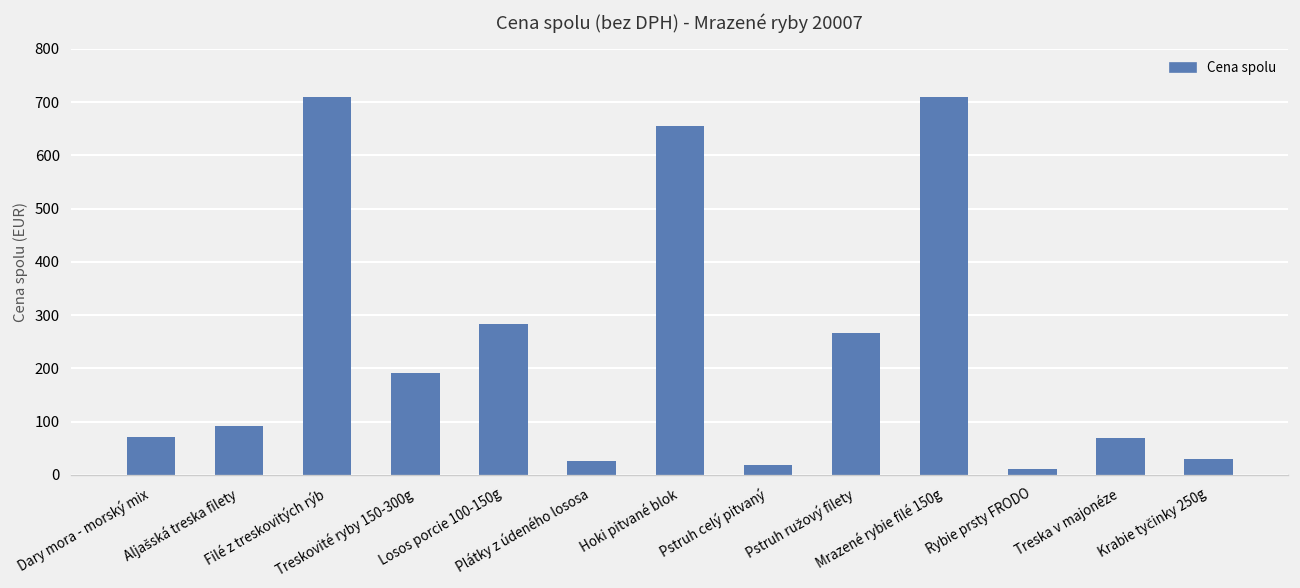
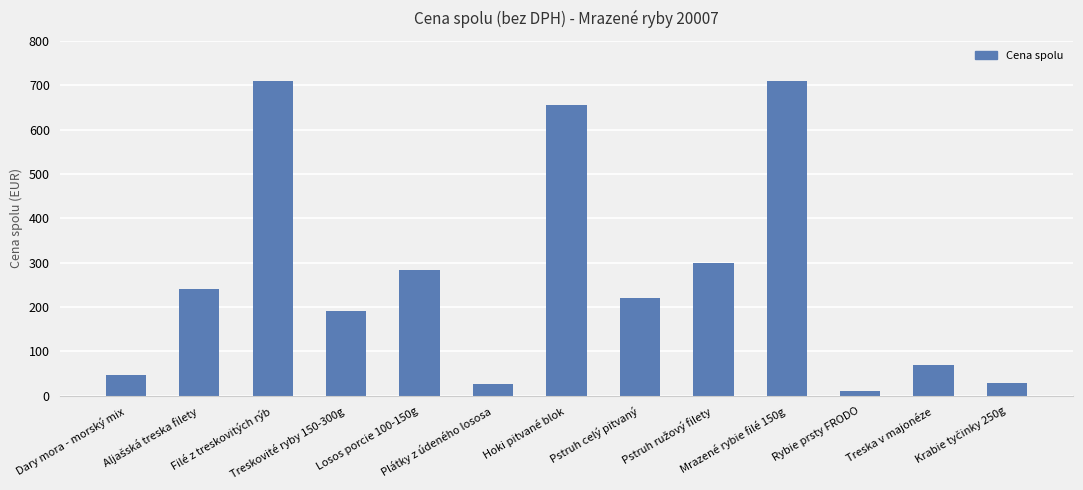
  {
-   "Dary mora - morský mix": 70,
-   "Aljašská treska filety": 90,
+   "Dary mora - morský mix": 50,
+   "Aljašská treska filety": 240,
    "Filé z treskovitých rýb": 710,
    "Treskovité ryby 150-300g": 190,
    "Losos porcie 100-150g": 280,
    "Plátky z údeného lososa": 30,
    "Hoki pitvané blok": 660,
-   "Pstruh celý pitvaný": 20,
-   "Pstruh ružový filety": 270,
+   "Pstruh celý pitvaný": 220,
+   "Pstruh ružový filety": 300,
    "Mrazené rybie filé 150g": 710,
    "Rybie prsty FRODO": 10,
    "Treska v majonéze": 70,
    "Krabie tyčinky 250g": 30
  }
